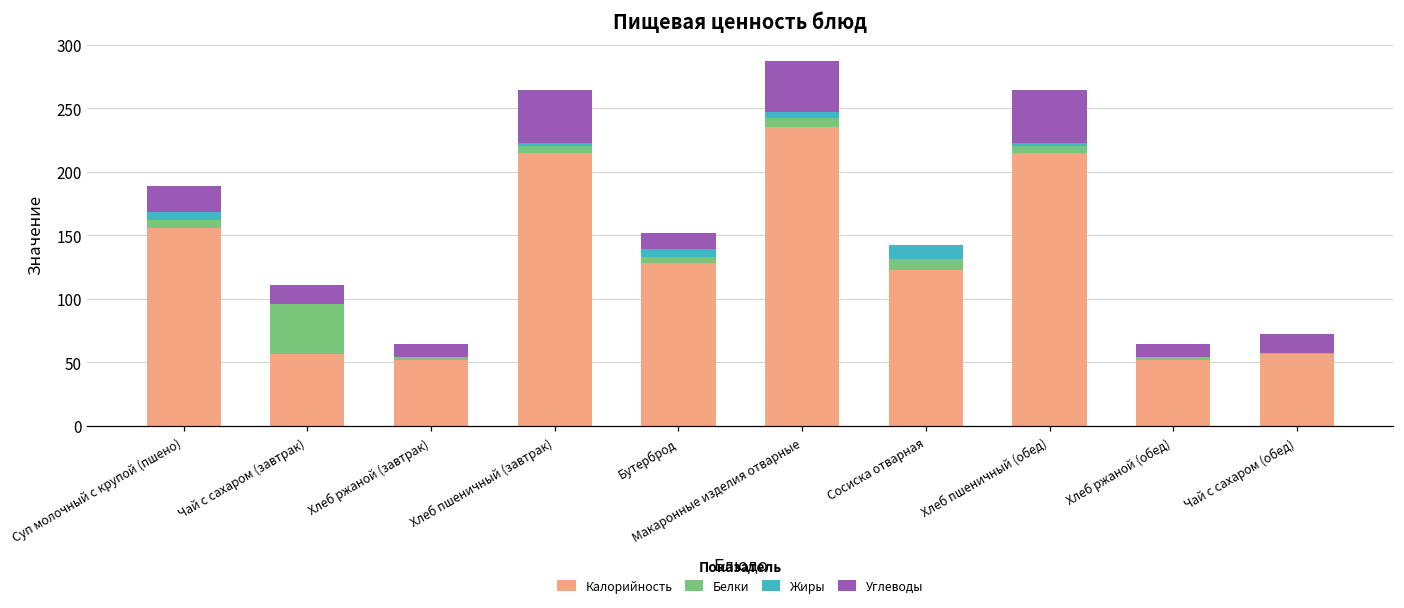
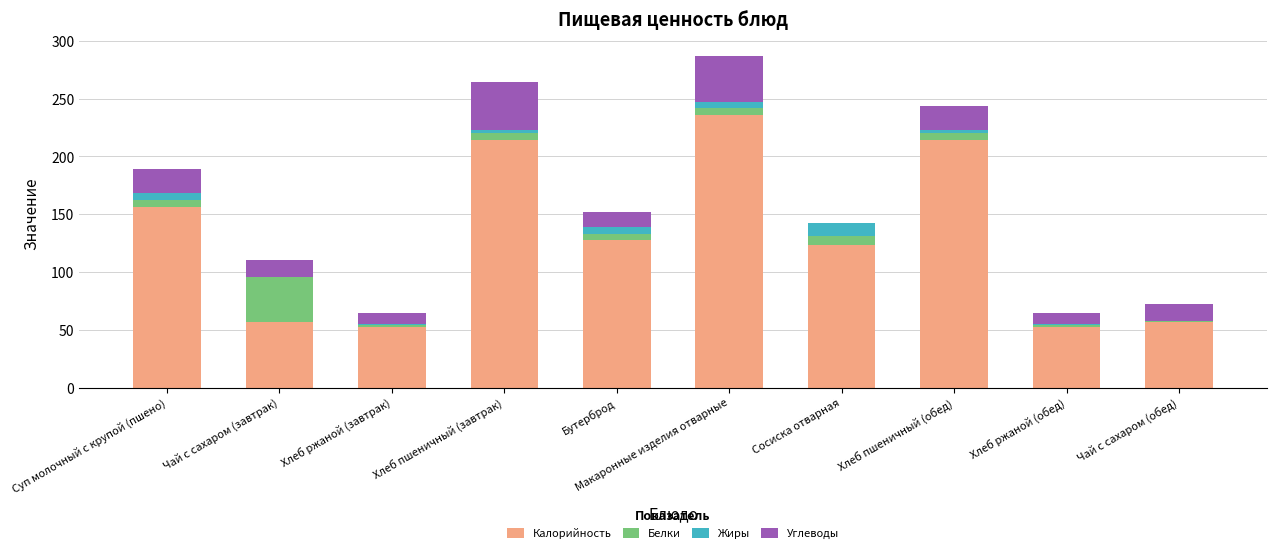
  {
    "Калорийность": {
      "Суп молочный с крупой (пшено)": 156,
      "Чай с сахаром (завтрак)": 57,
      "Хлеб ржаной (завтрак)": 52,
      "Хлеб пшеничный (завтрак)": 214,
      "Бутерброд": 128,
      "Макаронные изделия отварные": 236,
      "Сосиска отварная": 123,
      "Хлеб пшеничный (обед)": 214,
      "Хлеб ржаной (обед)": 52,
      "Чай с сахаром (обед)": 57
    },
    "Белки": {
      "Суп молочный с крупой (пшено)": 6,
      "Чай с сахаром (завтрак)": 39,
      "Хлеб пшеничный (завтрак)": 6,
      "Бутерброд": 5,
      "Макаронные изделия отварные": 7,
      "Сосиска отварная": 8,
      "Хлеб пшеничный (обед)": 6
    },
    "Жиры": {
      "Суп молочный с крупой (пшено)": 6,
      "Бутерброд": 6,
      "Макаронные изделия отварные": 5,
      "Сосиска отварная": 11
    },
    "Углеводы": {
      "Суп молочный с крупой (пшено)": 21,
      "Чай с сахаром (завтрак)": 15,
      "Хлеб ржаной (завтрак)": 10,
      "Хлеб пшеничный (завтрак)": 42,
      "Бутерброд": 13,
      "Макаронные изделия отварные": 40,
-     "Хлеб пшеничный (обед)": 42,
+     "Хлеб пшеничный (обед)": 21,
      "Хлеб ржаной (обед)": 10,
      "Чай с сахаром (обед)": 15
    }
  }
